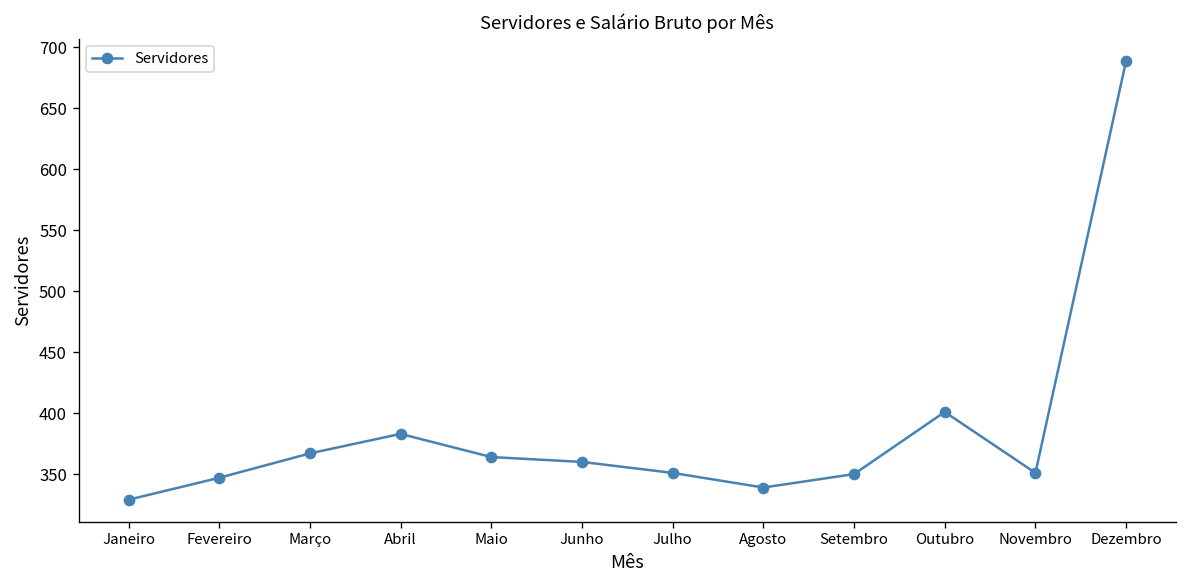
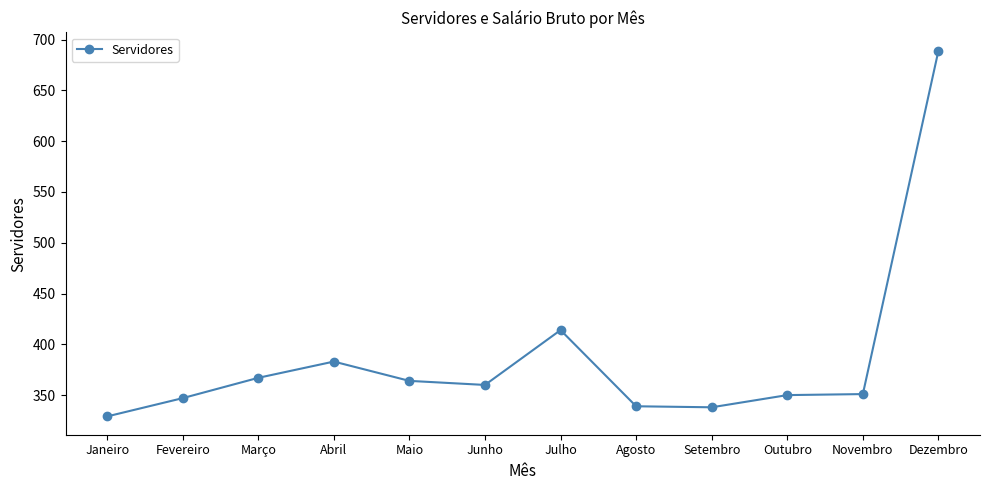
  {
    "Janeiro": 329,
    "Fevereiro": 347,
    "Março": 367,
    "Abril": 383,
    "Maio": 364,
    "Junho": 360,
-   "Julho": 351,
+   "Julho": 414,
    "Agosto": 339,
-   "Setembro": 350,
-   "Outubro": 401,
+   "Setembro": 338,
+   "Outubro": 350,
    "Novembro": 351,
    "Dezembro": 689
  }
